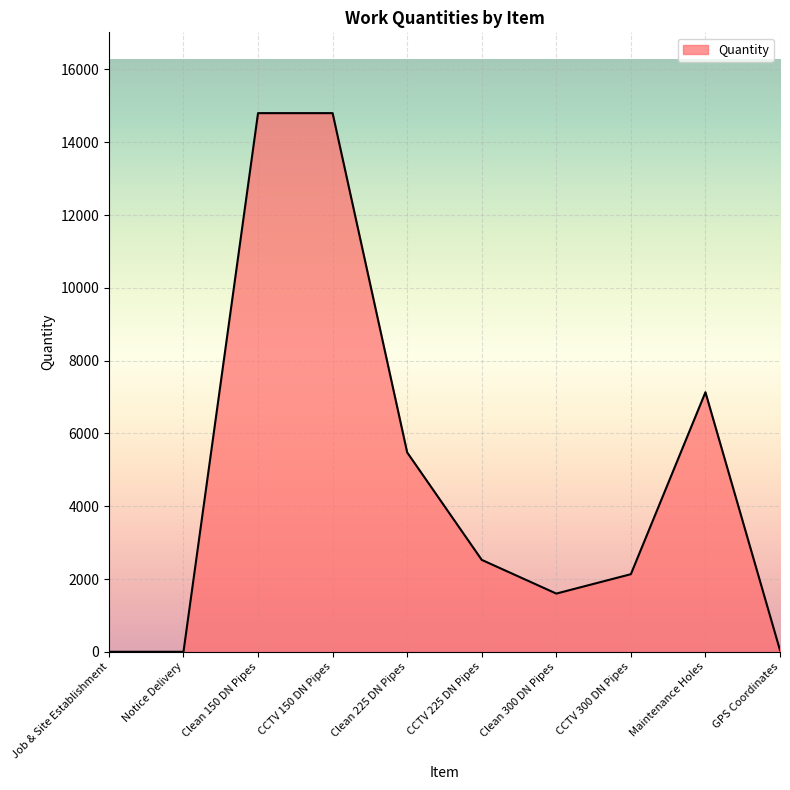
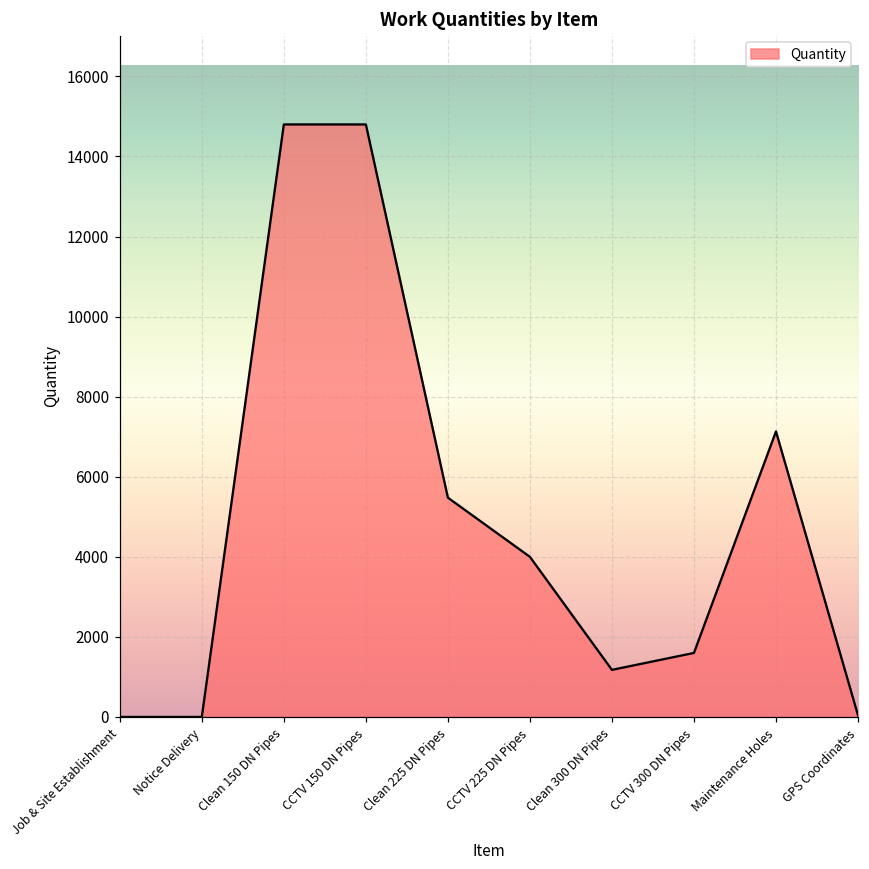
  {
    "Job & Site Establishment": 0,
    "Notice Delivery": 0,
    "Clean 150 DN Pipes": 14800,
    "CCTV 150 DN Pipes": 14800,
    "Clean 225 DN Pipes": 5500,
-   "CCTV 225 DN Pipes": 2500,
-   "Clean 300 DN Pipes": 1600,
-   "CCTV 300 DN Pipes": 2100,
+   "CCTV 225 DN Pipes": 4000,
+   "Clean 300 DN Pipes": 1200,
+   "CCTV 300 DN Pipes": 1600,
    "Maintenance Holes": 7100,
    "GPS Coordinates": 0
  }
